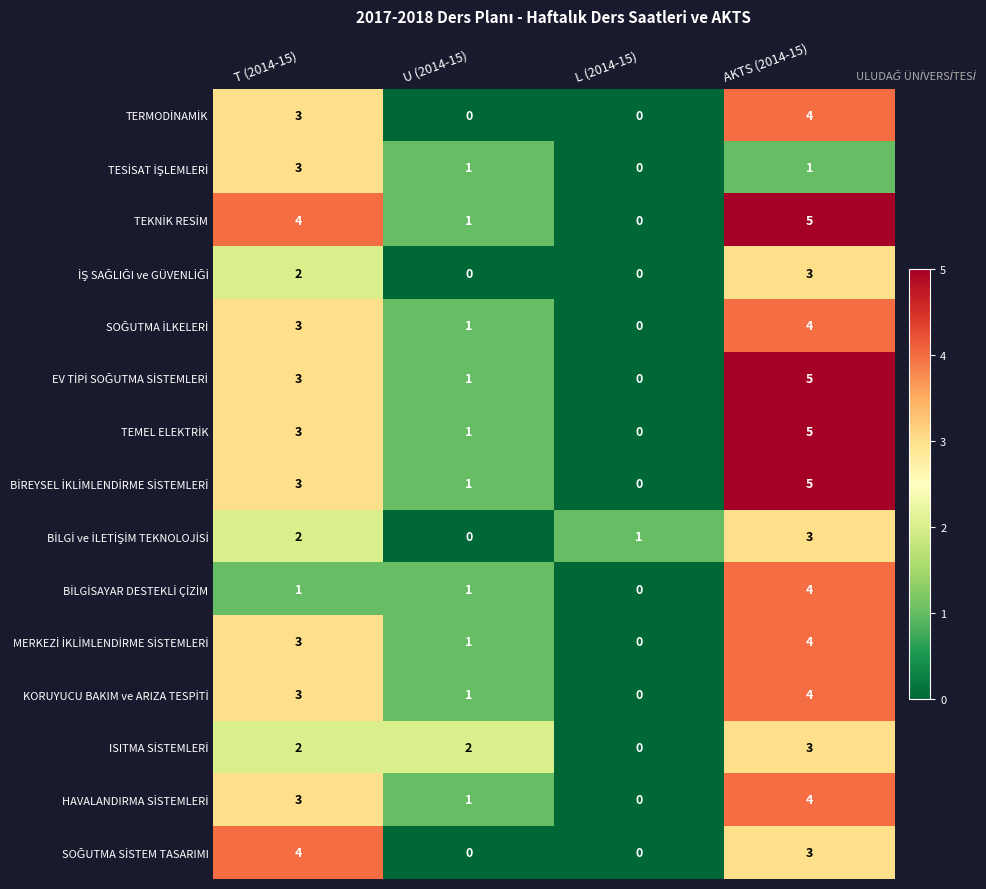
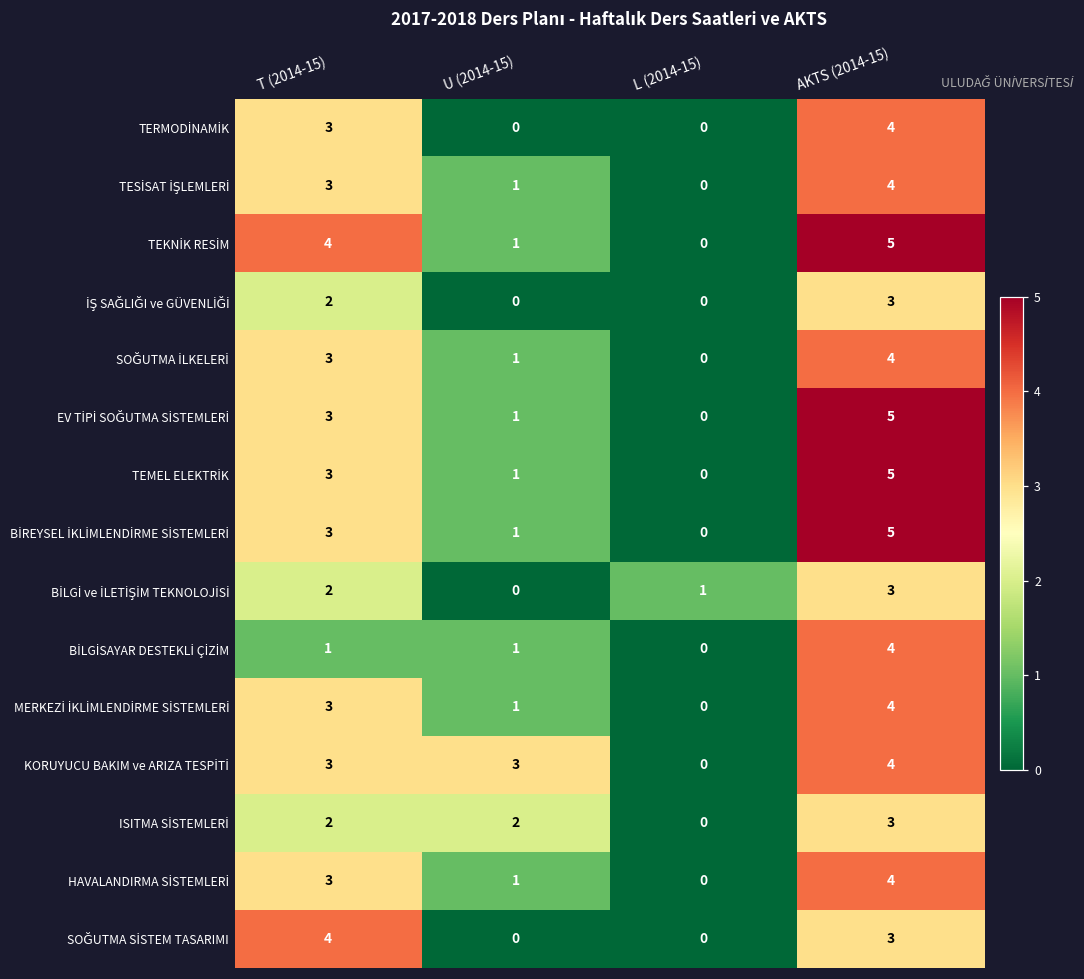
  {
    "TERMODİNAMİK": {
      "T (2014-15)": 3,
      "U (2014-15)": 0,
      "L (2014-15)": 0,
      "AKTS (2014-15)": 4
    },
    "TESİSAT İŞLEMLERİ": {
      "T (2014-15)": 3,
      "U (2014-15)": 1,
      "L (2014-15)": 0,
-     "AKTS (2014-15)": 1
+     "AKTS (2014-15)": 4
    },
    "TEKNİK RESİM": {
      "T (2014-15)": 4,
      "U (2014-15)": 1,
      "L (2014-15)": 0,
      "AKTS (2014-15)": 5
    },
    "İŞ SAĞLIĞI ve GÜVENLİĞİ": {
      "T (2014-15)": 2,
      "U (2014-15)": 0,
      "L (2014-15)": 0,
      "AKTS (2014-15)": 3
    },
    "SOĞUTMA İLKELERİ": {
      "T (2014-15)": 3,
      "U (2014-15)": 1,
      "L (2014-15)": 0,
      "AKTS (2014-15)": 4
    },
    "EV TİPİ SOĞUTMA SİSTEMLERİ": {
      "T (2014-15)": 3,
      "U (2014-15)": 1,
      "L (2014-15)": 0,
      "AKTS (2014-15)": 5
    },
    "TEMEL ELEKTRİK": {
      "T (2014-15)": 3,
      "U (2014-15)": 1,
      "L (2014-15)": 0,
      "AKTS (2014-15)": 5
    },
    "BİREYSEL İKLİMLENDİRME SİSTEMLERİ": {
      "T (2014-15)": 3,
      "U (2014-15)": 1,
      "L (2014-15)": 0,
      "AKTS (2014-15)": 5
    },
    "BİLGİ ve İLETİŞİM TEKNOLOJİSİ": {
      "T (2014-15)": 2,
      "U (2014-15)": 0,
      "L (2014-15)": 1,
      "AKTS (2014-15)": 3
    },
    "BİLGİSAYAR DESTEKLİ ÇİZİM": {
      "T (2014-15)": 1,
      "U (2014-15)": 1,
      "L (2014-15)": 0,
      "AKTS (2014-15)": 4
    },
    "MERKEZİ İKLİMLENDİRME SİSTEMLERİ": {
      "T (2014-15)": 3,
      "U (2014-15)": 1,
      "L (2014-15)": 0,
      "AKTS (2014-15)": 4
    },
    "KORUYUCU BAKIM ve ARIZA TESPİTİ": {
      "T (2014-15)": 3,
-     "U (2014-15)": 1,
+     "U (2014-15)": 3,
      "L (2014-15)": 0,
      "AKTS (2014-15)": 4
    },
    "ISITMA SİSTEMLERİ": {
      "T (2014-15)": 2,
      "U (2014-15)": 2,
      "L (2014-15)": 0,
      "AKTS (2014-15)": 3
    },
    "HAVALANDIRMA SİSTEMLERİ": {
      "T (2014-15)": 3,
      "U (2014-15)": 1,
      "L (2014-15)": 0,
      "AKTS (2014-15)": 4
    },
    "SOĞUTMA SİSTEM TASARIMI": {
      "T (2014-15)": 4,
      "U (2014-15)": 0,
      "L (2014-15)": 0,
      "AKTS (2014-15)": 3
    }
  }
